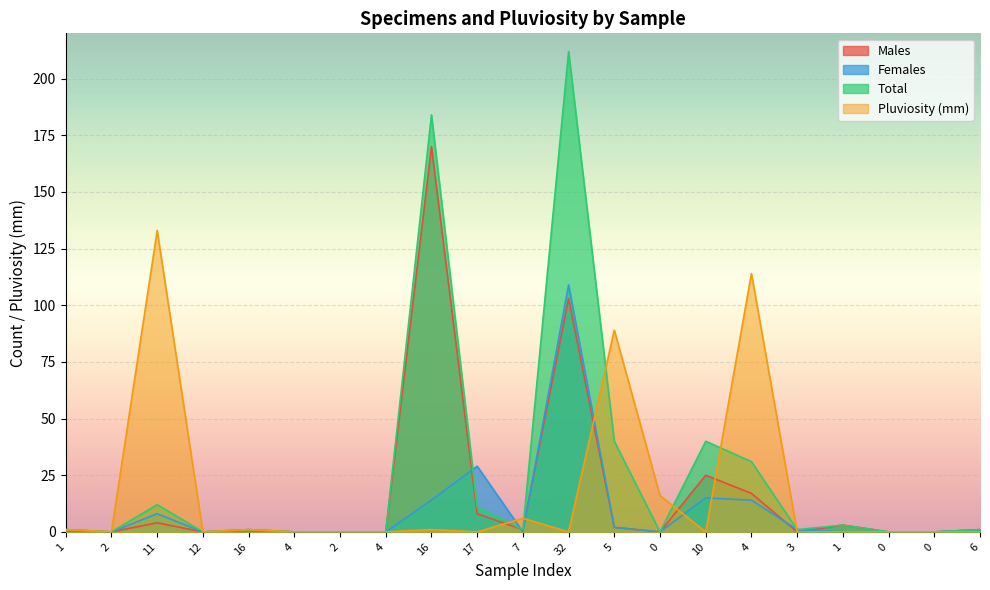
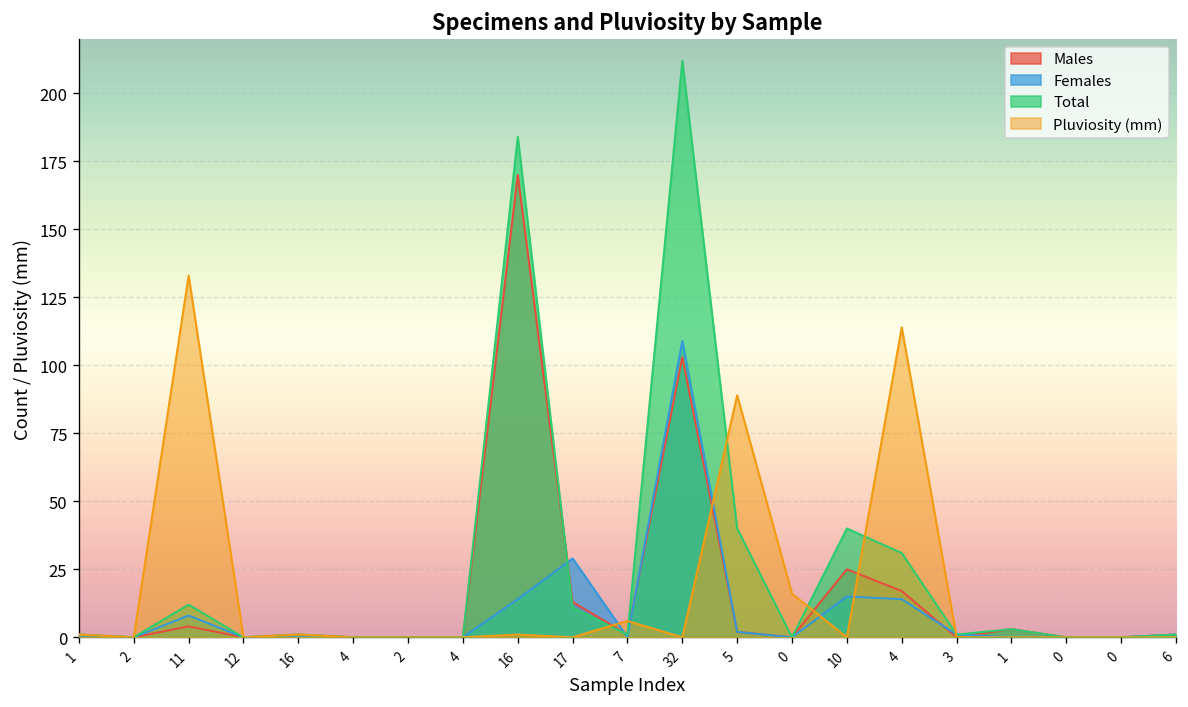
  {
    "Males": {
      "11": 4,
-     "17": 8,
+     "17": 13,
      "32": 103,
      "10": 25
    },
    "Females": {
      "11": 8,
      "17": 29,
      "32": 109,
      "10": 15
    },
    "Total": {
      "11": 12,
      "17": 11,
      "32": 212,
      "5": 40,
      "10": 40
    },
    "Pluviosity (mm)": {
      "11": 133,
      "17": 0,
      "7": 6,
      "32": 0,
      "5": 89,
      "10": 0
    }
  }
